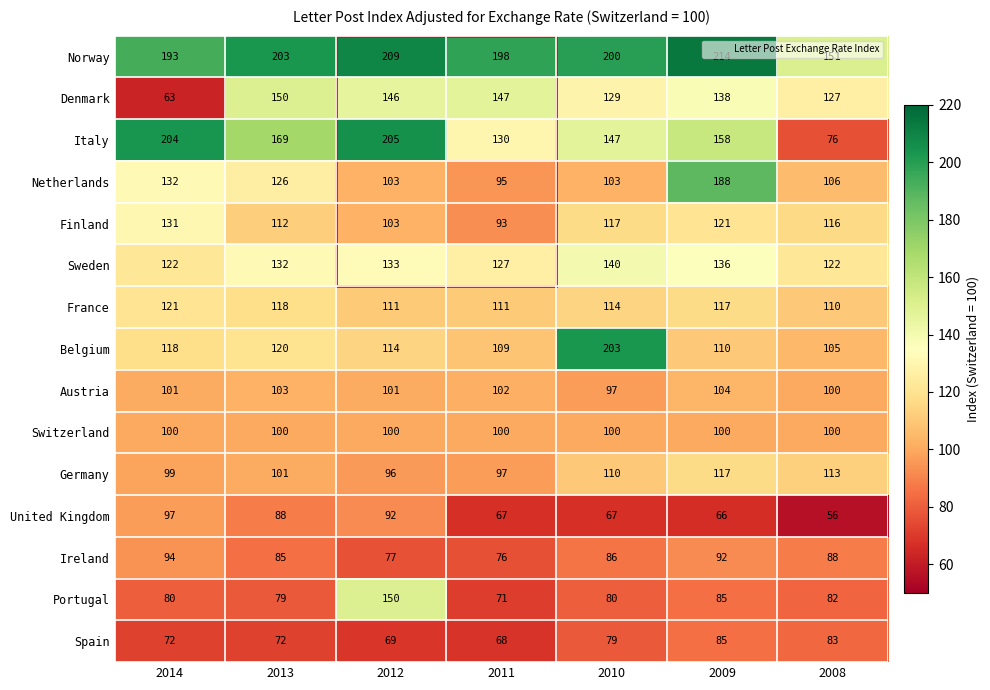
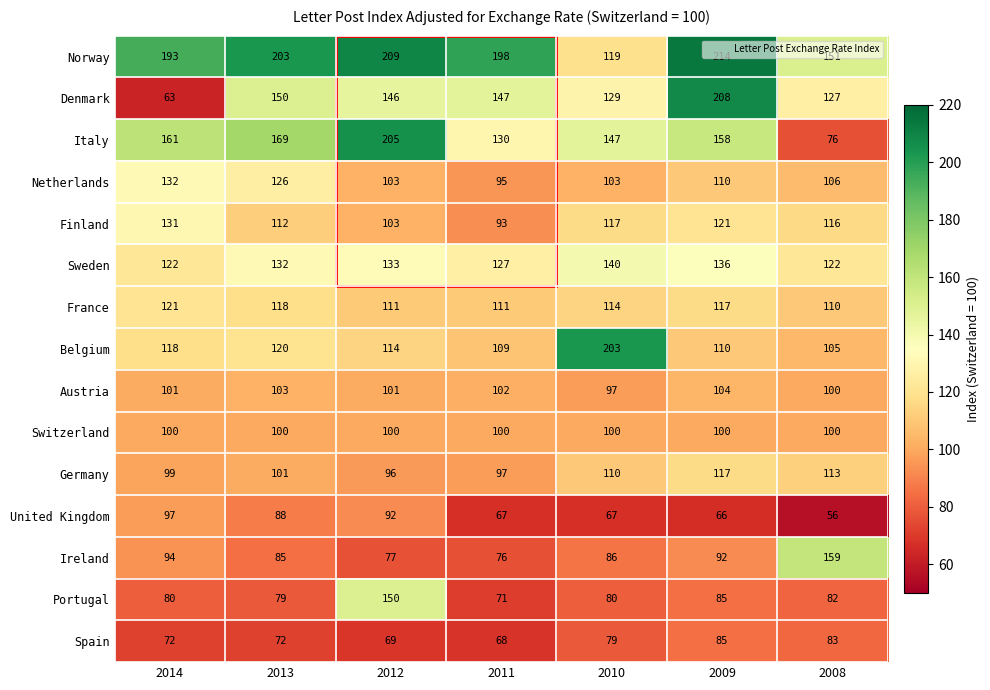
  {
    "Norway": {
      "2014": 193,
      "2013": 203,
      "2012": 209,
      "2011": 198,
-     "2010": 200
+     "2010": 119
    },
    "Denmark": {
      "2014": 63,
      "2013": 150,
      "2012": 146,
      "2011": 147,
      "2010": 129,
-     "2009": 138,
+     "2009": 208,
      "2008": 127
    },
    "Italy": {
-     "2014": 204,
+     "2014": 161,
      "2013": 169,
      "2012": 205,
      "2011": 130,
      "2010": 147,
      "2009": 158,
      "2008": 76
    },
    "Netherlands": {
      "2014": 132,
      "2013": 126,
      "2012": 103,
      "2011": 95,
      "2010": 103,
-     "2009": 188,
+     "2009": 110,
      "2008": 106
    },
    "Finland": {
      "2014": 131,
      "2013": 112,
      "2012": 103,
      "2011": 93,
      "2010": 117,
      "2009": 121,
      "2008": 116
    },
    "Sweden": {
      "2014": 122,
      "2013": 132,
      "2012": 133,
      "2011": 127,
      "2010": 140,
      "2009": 136,
      "2008": 122
    },
    "France": {
      "2014": 121,
      "2013": 118,
      "2012": 111,
      "2011": 111,
      "2010": 114,
      "2009": 117,
      "2008": 110
    },
    "Belgium": {
      "2014": 118,
      "2013": 120,
      "2012": 114,
      "2011": 109,
      "2010": 203,
      "2009": 110,
      "2008": 105
    },
    "Austria": {
      "2014": 101,
      "2013": 103,
      "2012": 101,
      "2011": 102,
      "2010": 97,
      "2009": 104,
      "2008": 100
    },
    "Switzerland": {
      "2014": 100,
      "2013": 100,
      "2012": 100,
      "2011": 100,
      "2010": 100,
      "2009": 100,
      "2008": 100
    },
    "Germany": {
      "2014": 99,
      "2013": 101,
      "2012": 96,
      "2011": 97,
      "2010": 110,
      "2009": 117,
      "2008": 113
    },
    "United Kingdom": {
      "2014": 97,
      "2013": 88,
      "2012": 92,
      "2011": 67,
      "2010": 67,
      "2009": 66,
      "2008": 56
    },
    "Ireland": {
      "2014": 94,
      "2013": 85,
      "2012": 77,
      "2011": 76,
      "2010": 86,
      "2009": 92,
-     "2008": 88
+     "2008": 159
    },
    "Portugal": {
      "2014": 80,
      "2013": 79,
      "2012": 150,
      "2011": 71,
      "2010": 80,
      "2009": 85,
      "2008": 82
    },
    "Spain": {
      "2014": 72,
      "2013": 72,
      "2012": 69,
      "2011": 68,
      "2010": 79,
      "2009": 85,
      "2008": 83
    }
  }
